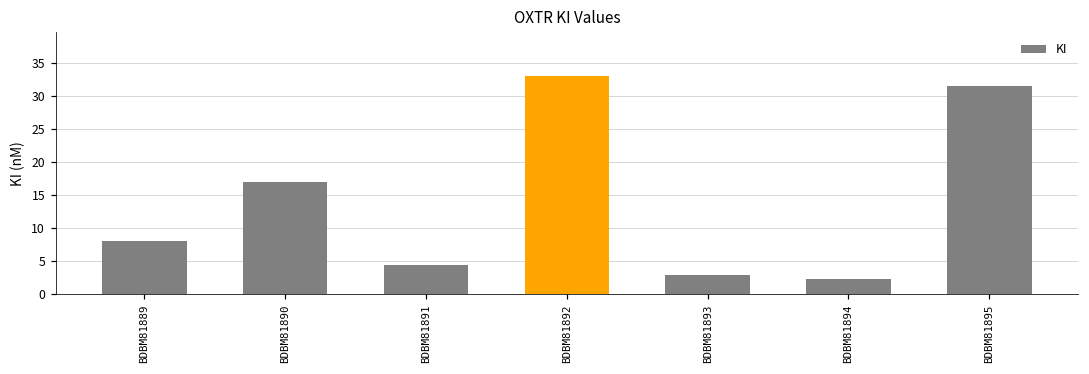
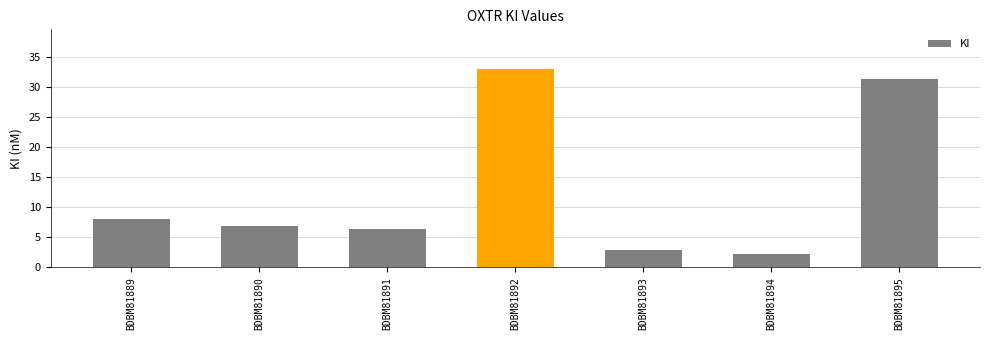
  {
    "BDBM81889": 8,
-   "BDBM81890": 17,
-   "BDBM81891": 4,
+   "BDBM81890": 7,
+   "BDBM81891": 6,
    "BDBM81892": 33,
    "BDBM81893": 3,
    "BDBM81894": 2,
    "BDBM81895": 31
  }
